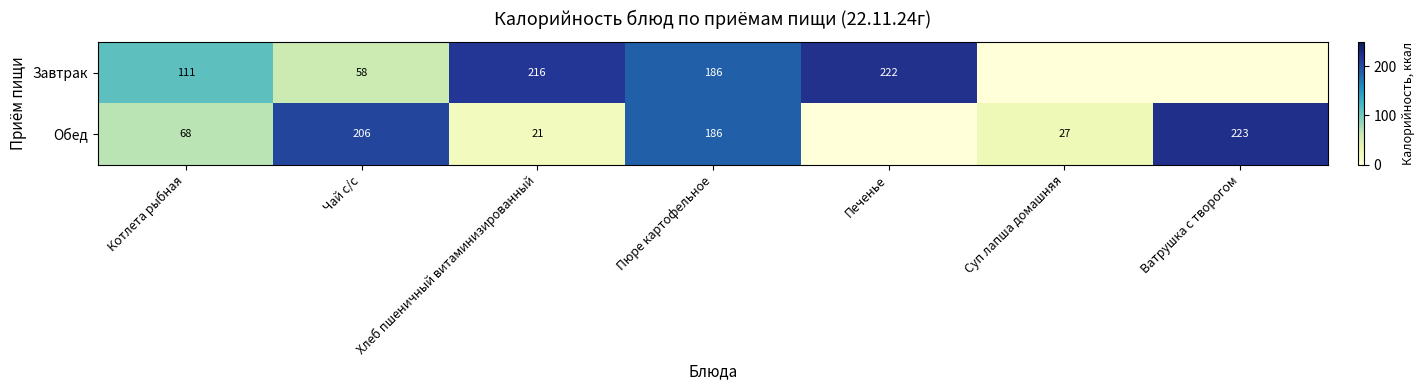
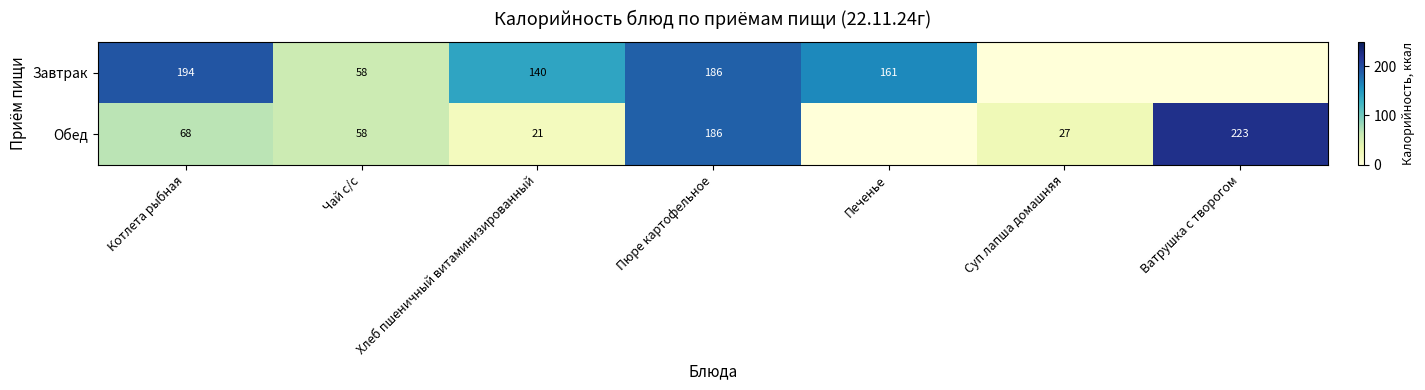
  {
    "Завтрак": {
-     "Котлета рыбная": 111,
+     "Котлета рыбная": 194,
      "Чай с/с": 58,
-     "Хлеб пшеничный витаминизированный": 216,
+     "Хлеб пшеничный витаминизированный": 140,
      "Пюре картофельное": 186,
-     "Печенье": 222
+     "Печенье": 161
    },
    "Обед": {
      "Котлета рыбная": 68,
-     "Чай с/с": 206,
+     "Чай с/с": 58,
      "Хлеб пшеничный витаминизированный": 21,
      "Пюре картофельное": 186,
      "Суп лапша домашняя": 27,
      "Ватрушка с творогом": 223
    }
  }
